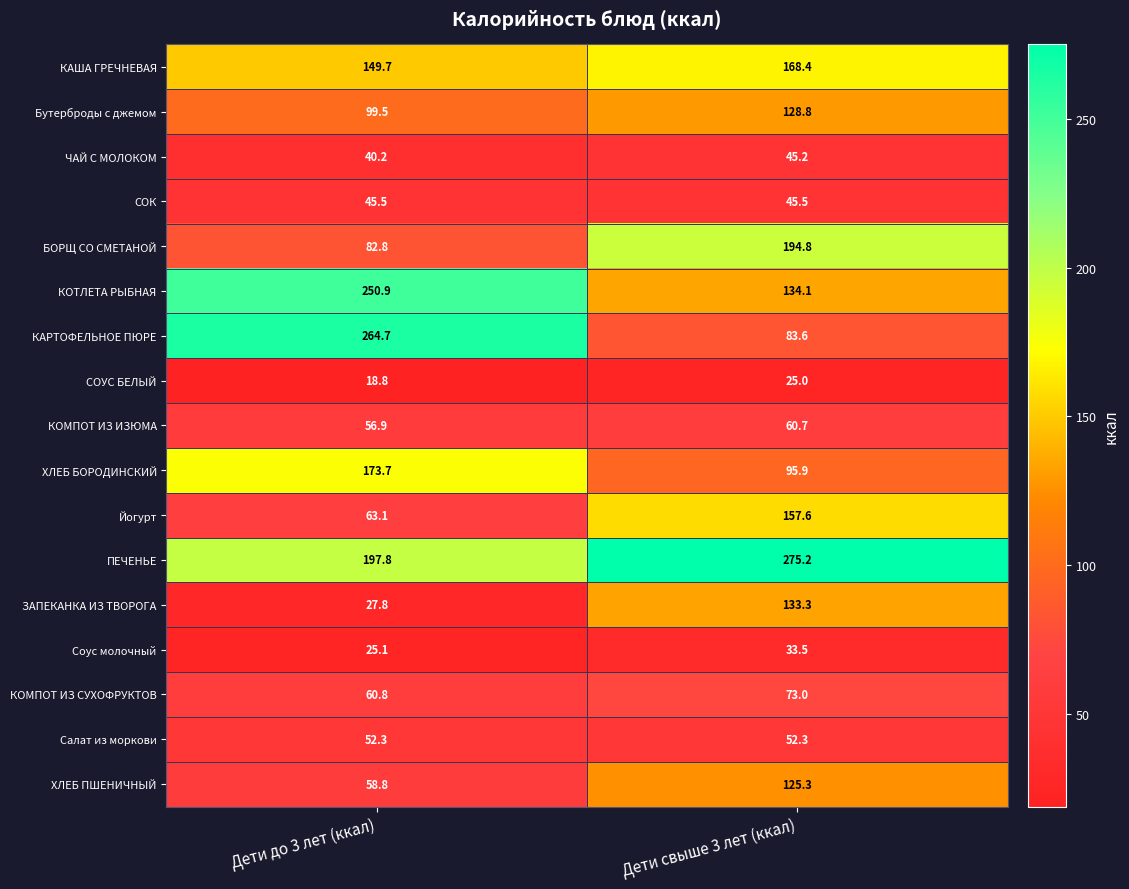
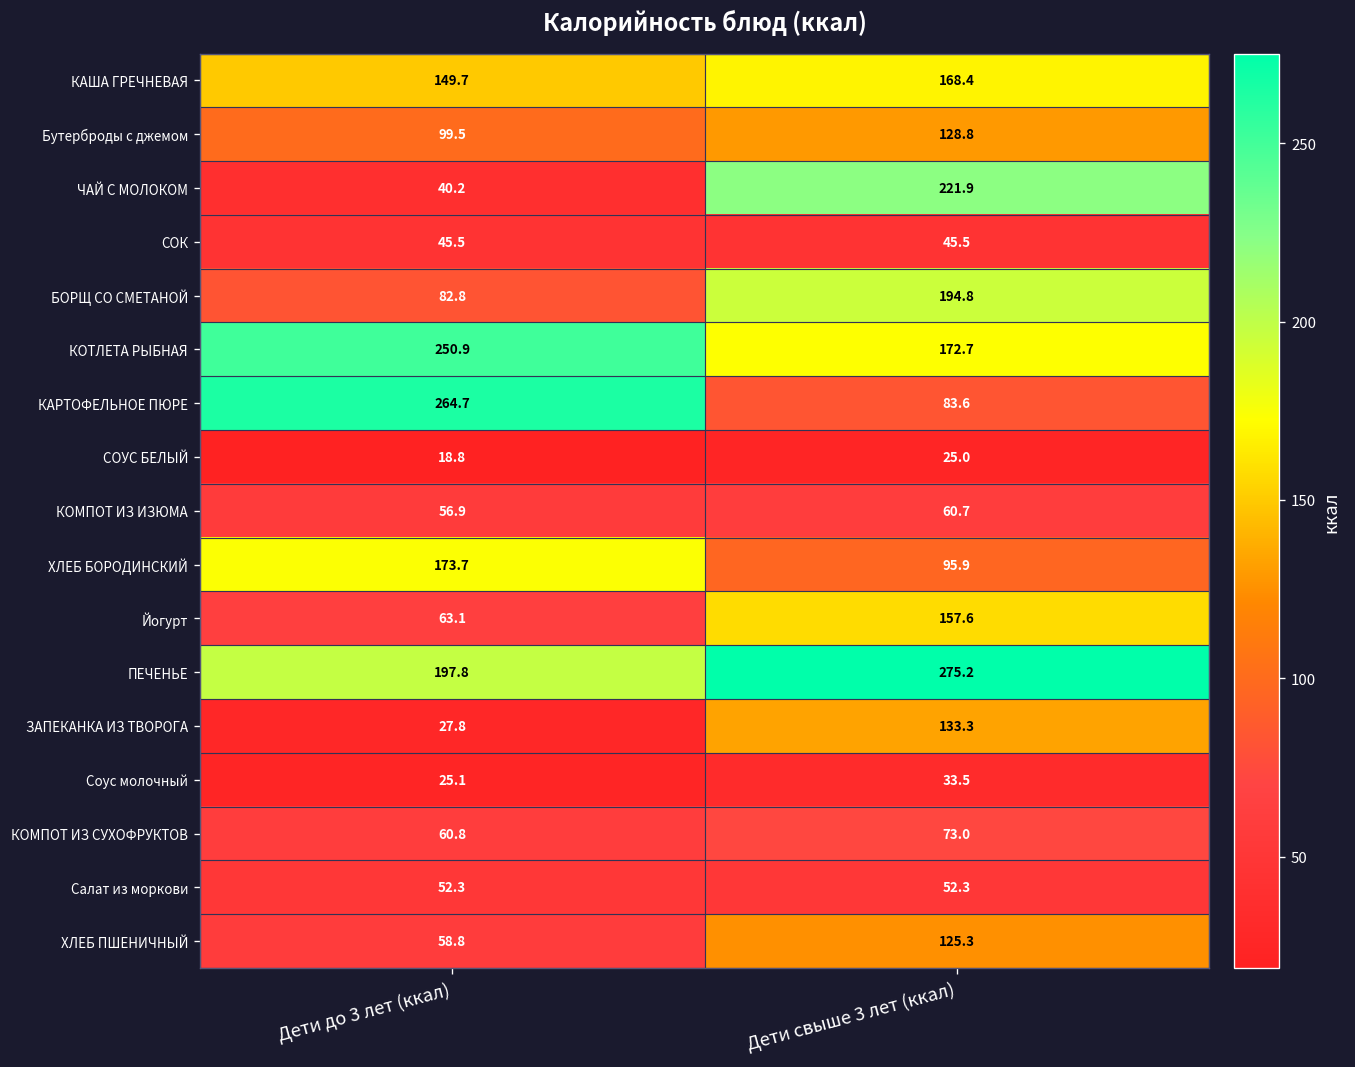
  {
    "КАША ГРЕЧНЕВАЯ": {
      "Дети до 3 лет (ккал)": 149.7,
      "Дети свыше 3 лет (ккал)": 168.4
    },
    "Бутерброды с джемом": {
      "Дети до 3 лет (ккал)": 99.5,
      "Дети свыше 3 лет (ккал)": 128.8
    },
    "ЧАЙ С МОЛОКОМ": {
      "Дети до 3 лет (ккал)": 40.2,
-     "Дети свыше 3 лет (ккал)": 45.2
+     "Дети свыше 3 лет (ккал)": 221.9
    },
    "СОК": {
      "Дети до 3 лет (ккал)": 45.5,
      "Дети свыше 3 лет (ккал)": 45.5
    },
    "БОРЩ СО СМЕТАНОЙ": {
      "Дети до 3 лет (ккал)": 82.8,
      "Дети свыше 3 лет (ккал)": 194.8
    },
    "КОТЛЕТА РЫБНАЯ": {
      "Дети до 3 лет (ккал)": 250.9,
-     "Дети свыше 3 лет (ккал)": 134.1
+     "Дети свыше 3 лет (ккал)": 172.7
    },
    "КАРТОФЕЛЬНОЕ ПЮРЕ": {
      "Дети до 3 лет (ккал)": 264.7,
      "Дети свыше 3 лет (ккал)": 83.6
    },
    "СОУС БЕЛЫЙ": {
      "Дети до 3 лет (ккал)": 18.8,
      "Дети свыше 3 лет (ккал)": 25.0
    },
    "КОМПОТ ИЗ ИЗЮМА": {
      "Дети до 3 лет (ккал)": 56.9,
      "Дети свыше 3 лет (ккал)": 60.7
    },
    "ХЛЕБ БОРОДИНСКИЙ": {
      "Дети до 3 лет (ккал)": 173.7,
      "Дети свыше 3 лет (ккал)": 95.9
    },
    "Йогурт": {
      "Дети до 3 лет (ккал)": 63.1,
      "Дети свыше 3 лет (ккал)": 157.6
    },
    "ПЕЧЕНЬЕ": {
      "Дети до 3 лет (ккал)": 197.8,
      "Дети свыше 3 лет (ккал)": 275.2
    },
    "ЗАПЕКАНКА ИЗ ТВОРОГА": {
      "Дети до 3 лет (ккал)": 27.8,
      "Дети свыше 3 лет (ккал)": 133.3
    },
    "Соус молочный": {
      "Дети до 3 лет (ккал)": 25.1,
      "Дети свыше 3 лет (ккал)": 33.5
    },
    "КОМПОТ ИЗ СУХОФРУКТОВ": {
      "Дети до 3 лет (ккал)": 60.8,
      "Дети свыше 3 лет (ккал)": 73.0
    },
    "Салат из моркови": {
      "Дети до 3 лет (ккал)": 52.3,
      "Дети свыше 3 лет (ккал)": 52.3
    },
    "ХЛЕБ ПШЕНИЧНЫЙ": {
      "Дети до 3 лет (ккал)": 58.8,
      "Дети свыше 3 лет (ккал)": 125.3
    }
  }
